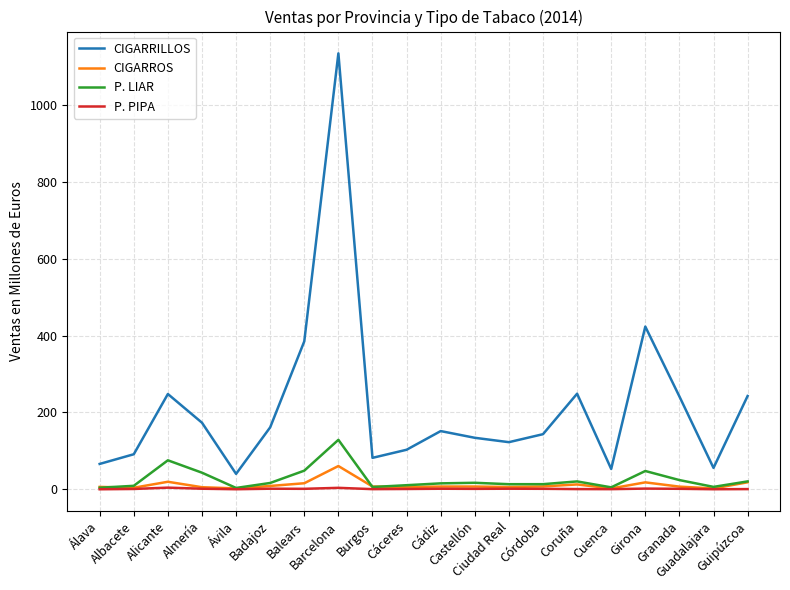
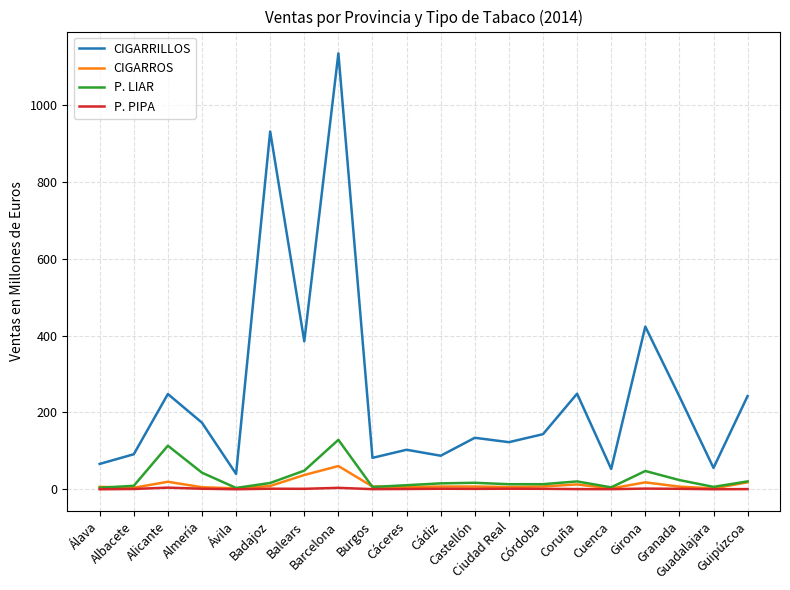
  {
    "CIGARRILLOS": {
      "Álava": 70,
      "Albacete": 90,
      "Alicante": 250,
      "Almería": 170,
      "Ávila": 40,
-     "Badajoz": 160,
+     "Badajoz": 930,
      "Balears": 390,
      "Barcelona": 1130,
      "Burgos": 80,
      "Cáceres": 100,
-     "Cádiz": 150,
+     "Cádiz": 90,
      "Castellón": 130,
      "Ciudad Real": 120,
      "Córdoba": 140,
      "Coruña": 250,
      "Cuenca": 50,
      "Girona": 420,
      "Granada": 240,
      "Guadalajara": 60,
      "Guipúzcoa": 240
    },
    "CIGARROS": {
      "Alicante": 20,
      "Badajoz": 10,
-     "Balears": 20,
+     "Balears": 40,
      "Barcelona": 60,
      "Coruña": 10,
      "Girona": 20
    },
    "P. LIAR": {
-     "Alicante": 80,
+     "Alicante": 110,
      "Almería": 40,
      "Badajoz": 20,
      "Balears": 50,
      "Barcelona": 130,
      "Cádiz": 20,
      "Castellón": 20,
      "Ciudad Real": 10,
      "Coruña": 20,
      "Girona": 50,
      "Granada": 20
    },
    "P. PIPA": {
      "Alicante": 0,
      "Badajoz": 0,
      "Balears": 0,
      "Barcelona": 0,
      "Coruña": 0,
      "Girona": 0,
      "Guipúzcoa": 0
    }
  }
